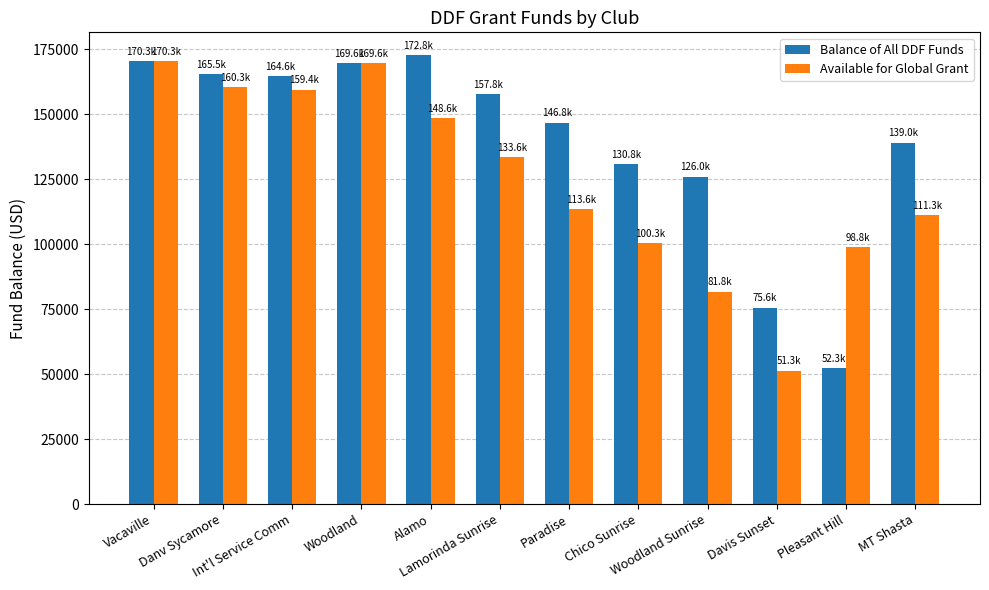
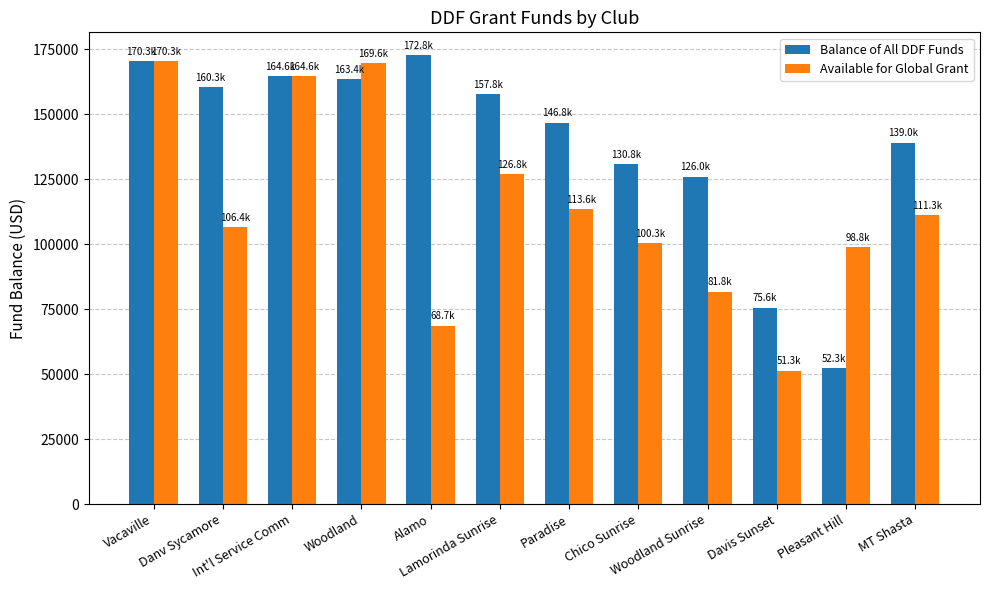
  {
    "Balance of All DDF Funds": {
-     "Danv Sycamore": "165.5k",
-     "Woodland": "169.6k",
+     "Danv Sycamore": "160.3k",
+     "Woodland": "163.4k",
      "Alamo": "172.8k",
      "Lamorinda Sunrise": "157.8k",
      "Paradise": "146.8k",
      "Chico Sunrise": "130.8k",
      "Woodland Sunrise": "126.0k",
      "Davis Sunset": "75.6k",
      "Pleasant Hill": "52.3k",
      "MT Shasta": "139.0k"
    },
    "Available for Global Grant": {
-     "Danv Sycamore": "160.3k",
-     "Int'l Service Comm": "159.4k",
+     "Danv Sycamore": "106.4k",
+     "Int'l Service Comm": "164.6k",
      "Woodland": "169.6k",
-     "Alamo": "148.6k",
-     "Lamorinda Sunrise": "133.6k",
+     "Alamo": "68.7k",
+     "Lamorinda Sunrise": "126.8k",
      "Paradise": "113.6k",
      "Chico Sunrise": "100.3k",
      "Woodland Sunrise": "81.8k",
      "Davis Sunset": "51.3k",
      "Pleasant Hill": "98.8k",
      "MT Shasta": "111.3k"
    }
  }
